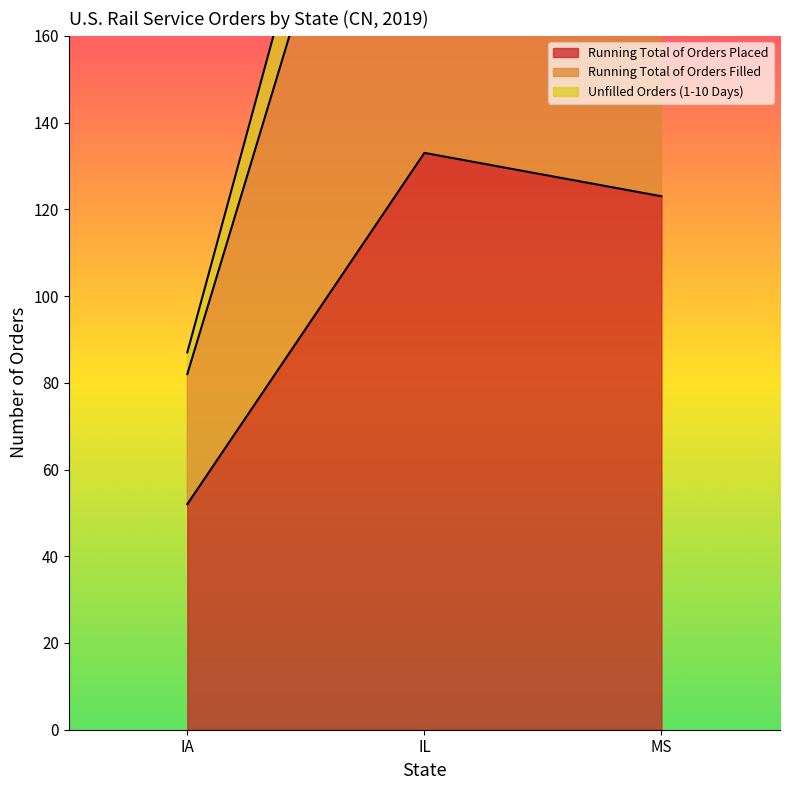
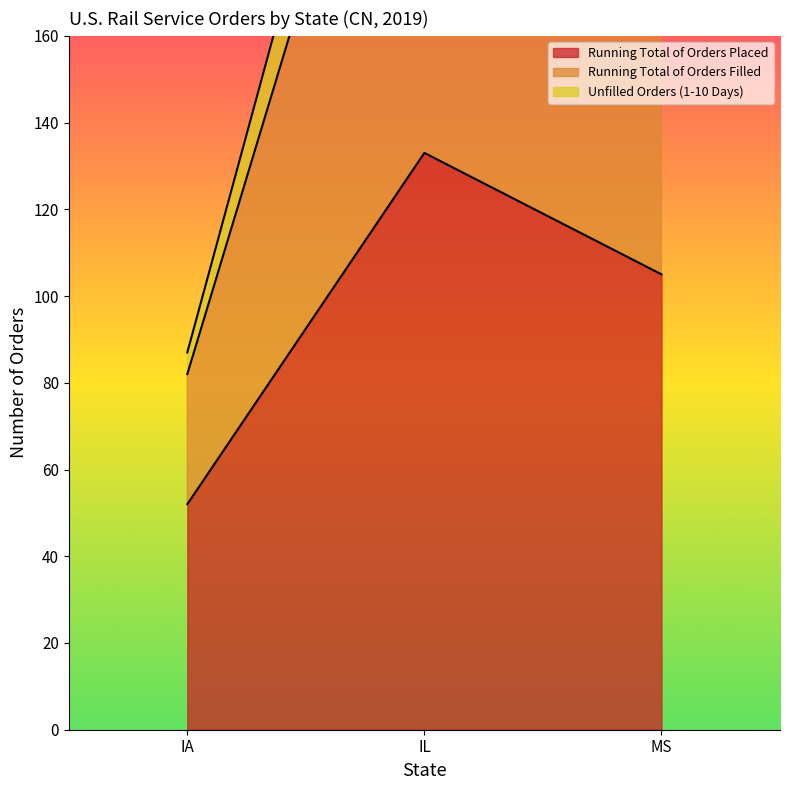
  {
    "Running Total of Orders Placed": {
      "IA": 52,
      "IL": 133,
-     "MS": 123
+     "MS": 105
    },
    "Running Total of Orders Filled": {
      "IA": 30
    },
    "Unfilled Orders (1-10 Days)": {
      "IA": 5
    }
  }
